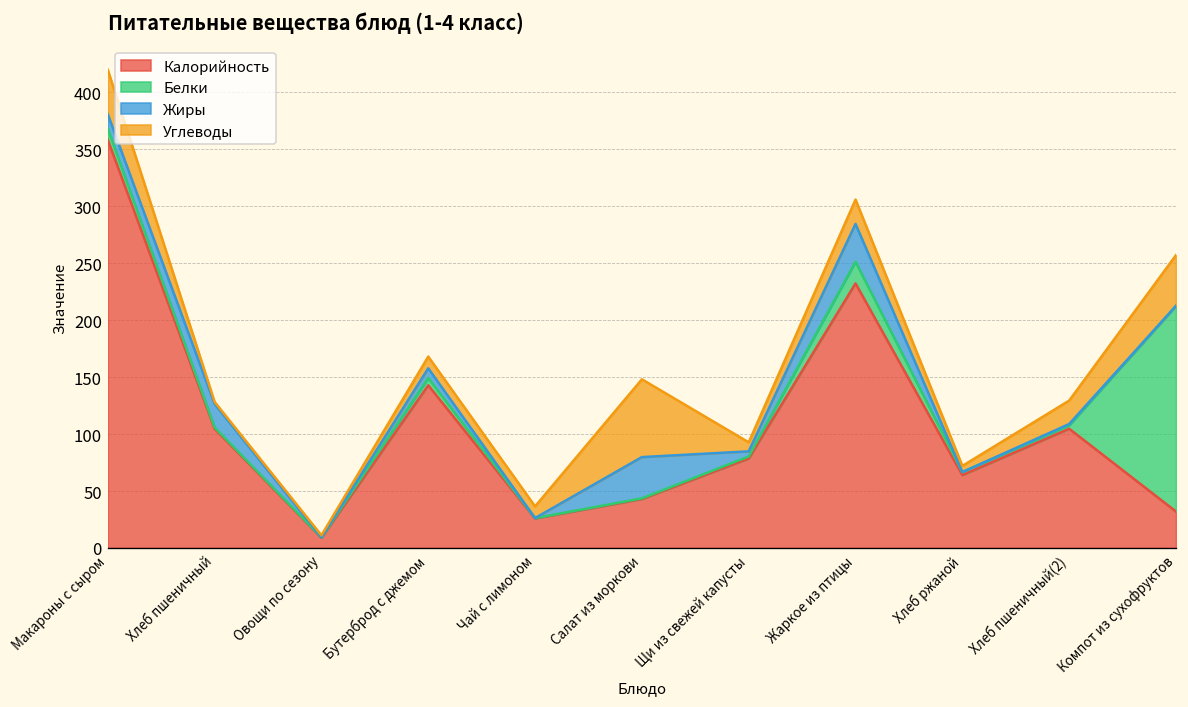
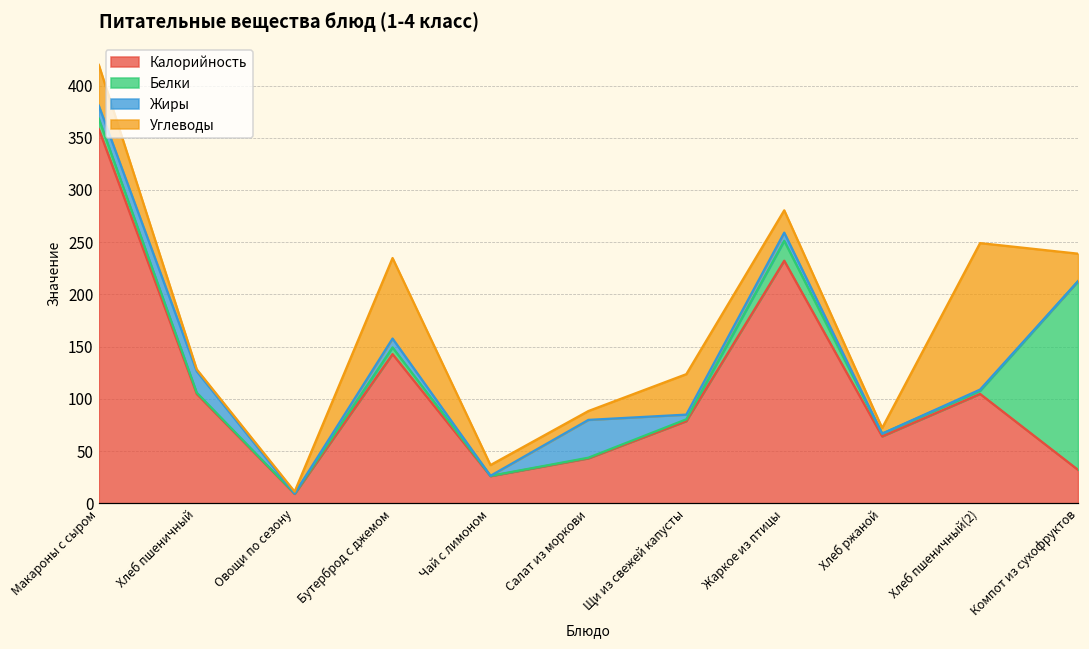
  {
    "Калорийность": {
      "Макароны с сыром": 360,
      "Бутерброд с джемом": 140,
      "Жаркое из птицы": 230,
      "Хлеб пшеничный(2)": 100,
      "Компот из сухофруктов": 30
    },
    "Белки": {
      "Макароны с сыром": 10,
      "Бутерброд с джемом": 10,
      "Жаркое из птицы": 20
    },
    "Жиры": {
      "Макароны с сыром": 10,
      "Бутерброд с джемом": 10,
      "Салат из моркови": 40,
      "Щи из свежей капусты": 0,
-     "Жаркое из птицы": 30
+     "Жаркое из птицы": 10
    },
    "Углеводы": {
      "Макароны с сыром": 40,
-     "Бутерброд с джемом": 10,
+     "Бутерброд с джемом": 80,
      "Чай с лимоном": 10,
-     "Салат из моркови": 70,
-     "Щи из свежей капусты": 10,
+     "Салат из моркови": 10,
+     "Щи из свежей капусты": 40,
      "Жаркое из птицы": 20,
      "Хлеб ржаной": 10,
-     "Хлеб пшеничный(2)": 20,
-     "Компот из сухофруктов": 40
+     "Хлеб пшеничный(2)": 140,
+     "Компот из сухофруктов": 30
    }
  }
